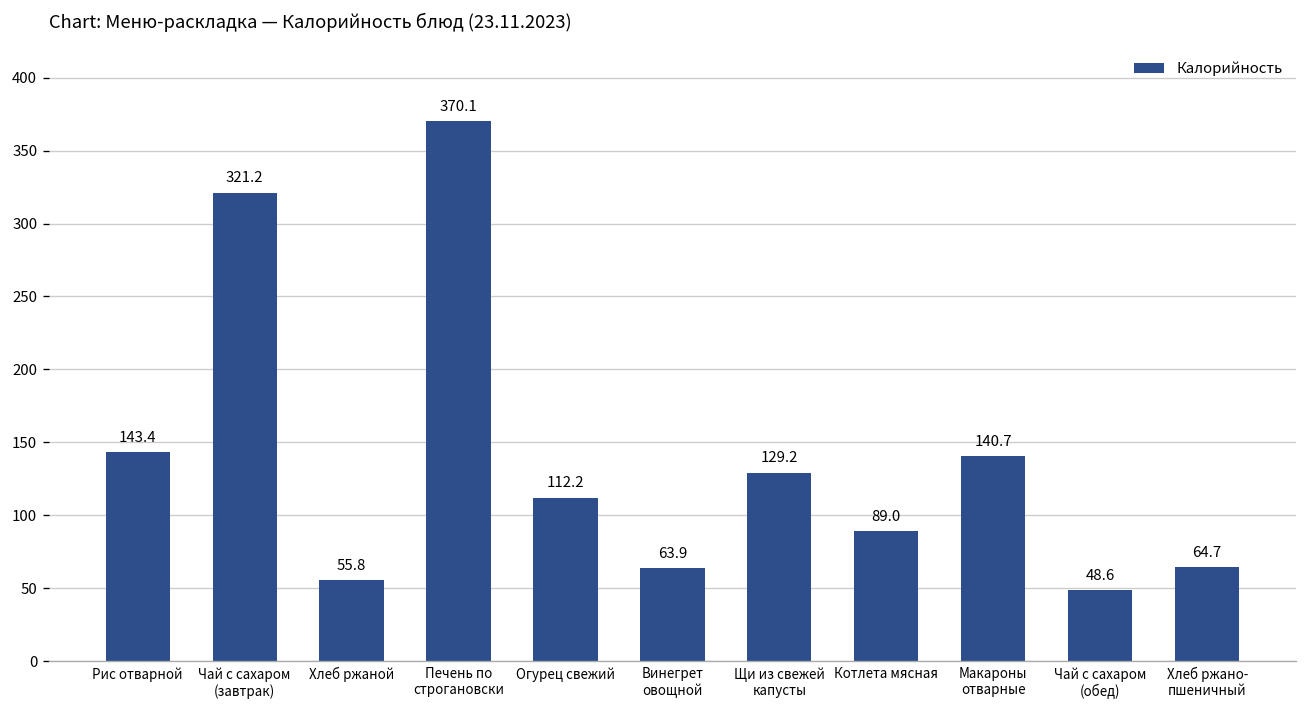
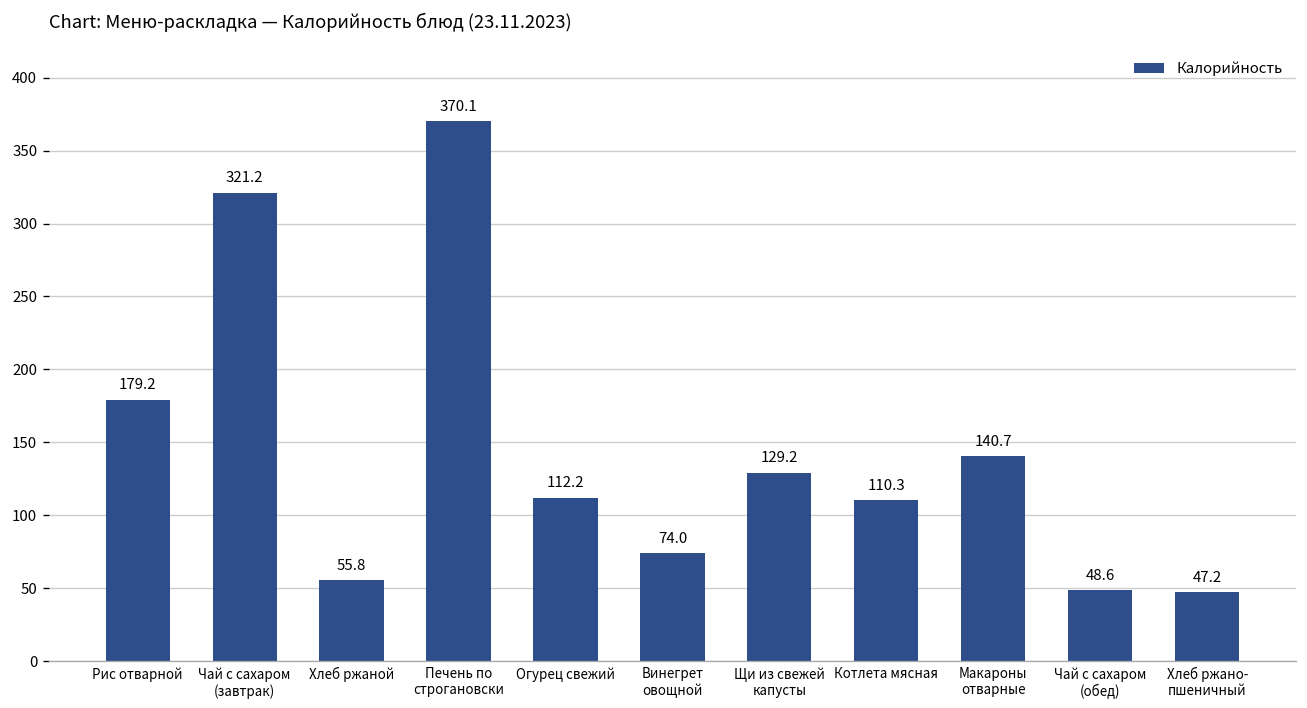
  {
-   "Рис отварной": 143.4,
+   "Рис отварной": 179.2,
    "Чай с сахаром (завтрак)": 321.2,
    "Хлеб ржаной": 55.8,
    "Печень по строгановски": 370.1,
    "Огурец свежий": 112.2,
-   "Винегрет овощной": 63.9,
+   "Винегрет овощной": 74.0,
    "Щи из свежей капусты": 129.2,
-   "Котлета мясная": 89.0,
+   "Котлета мясная": 110.3,
    "Макароны отварные": 140.7,
    "Чай с сахаром (обед)": 48.6,
-   "Хлеб ржано- пшеничный": 64.7
+   "Хлеб ржано- пшеничный": 47.2
  }
